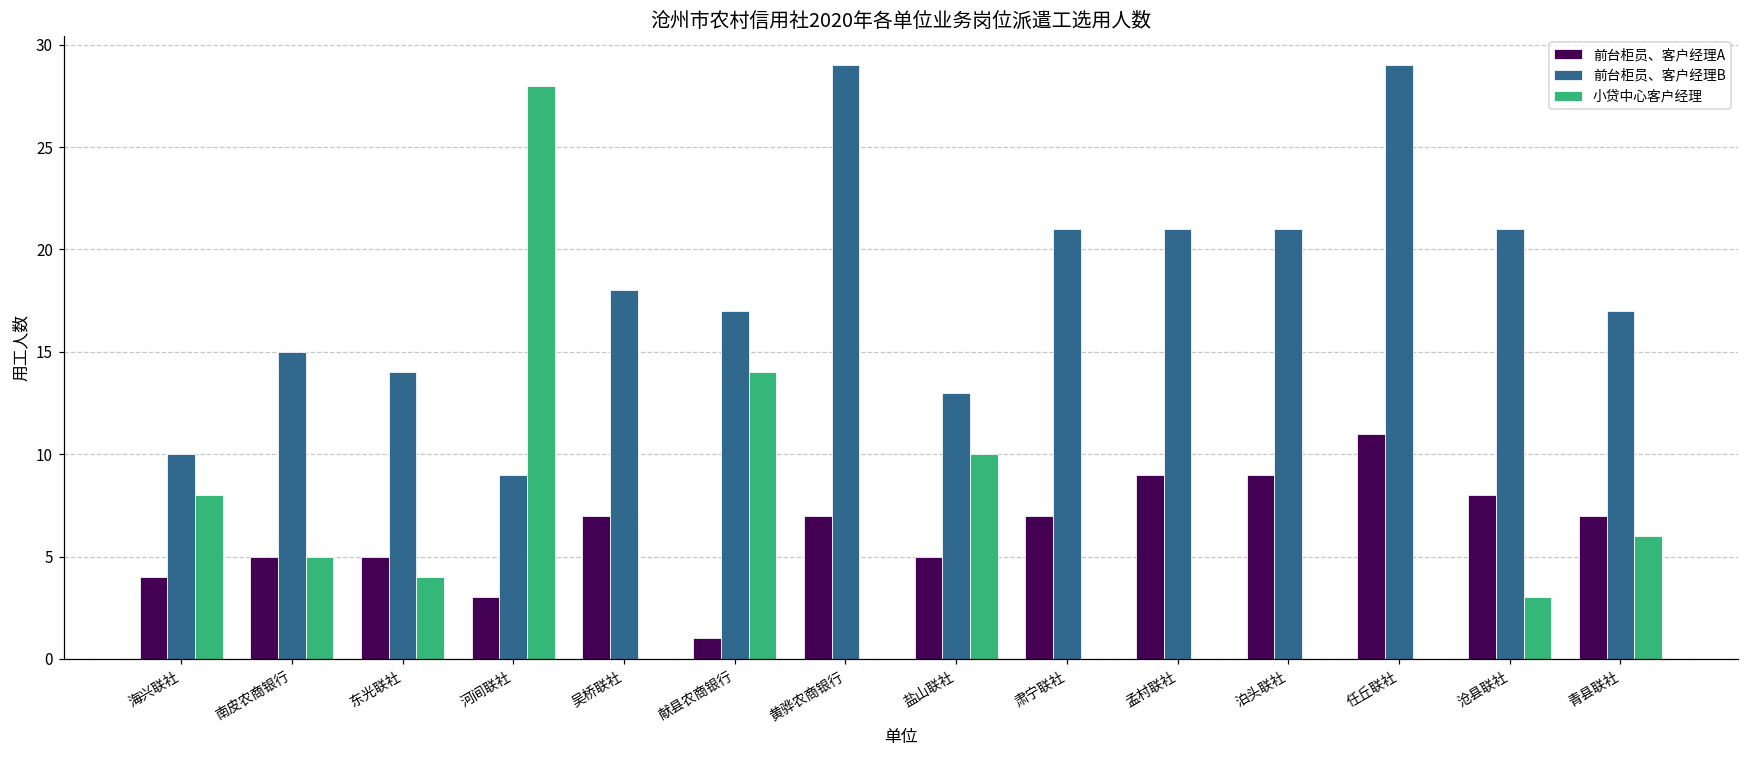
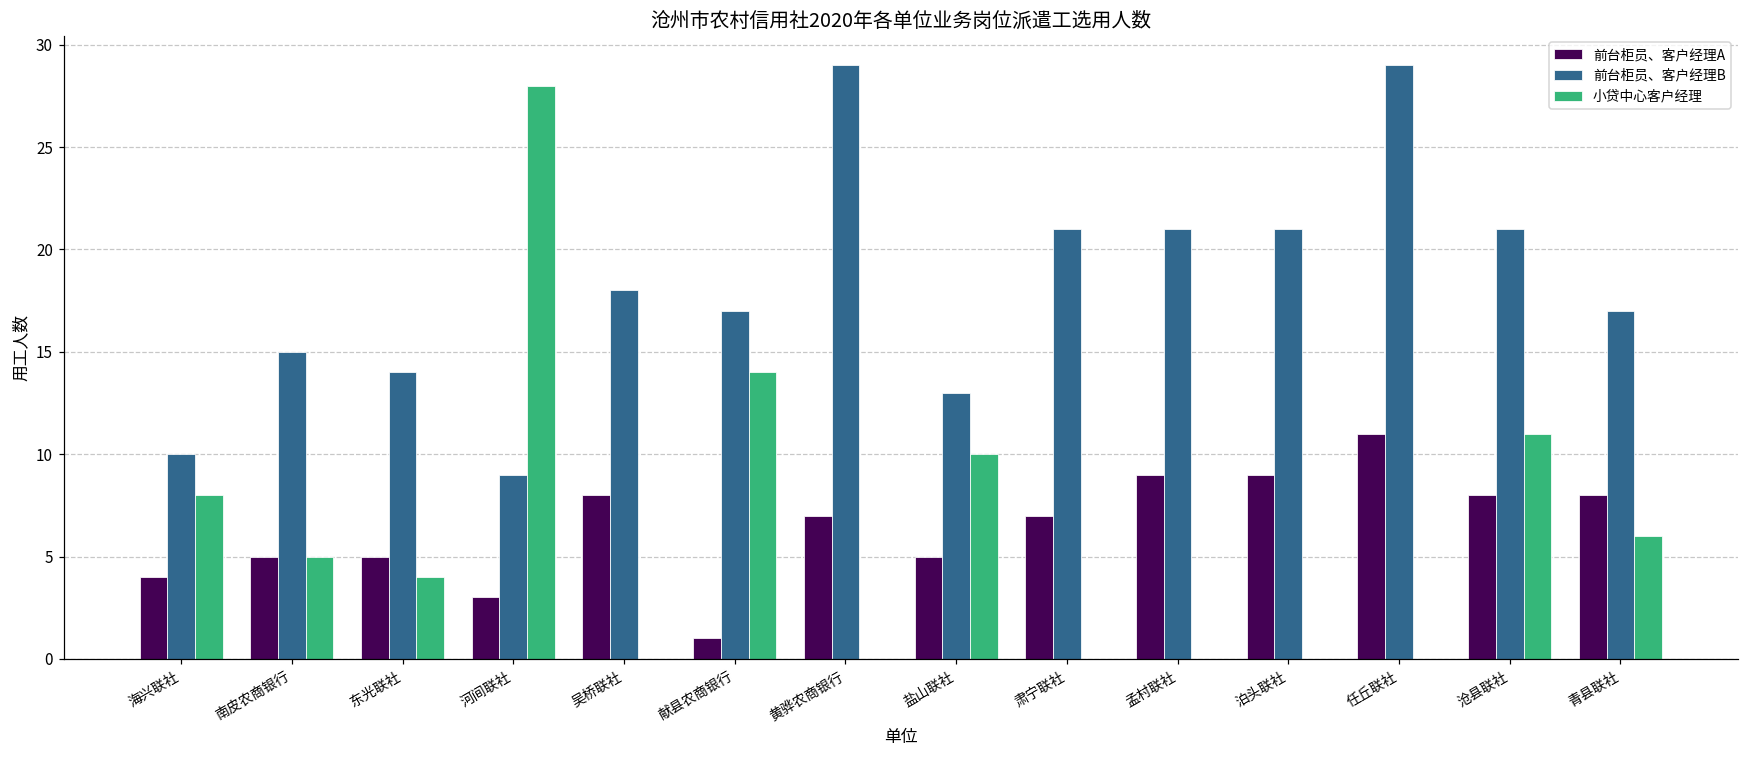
  {
    "前台柜员、客户经理A": {
      "海兴联社": 4,
      "南皮农商银行": 5,
      "东光联社": 5,
      "河间联社": 3,
-     "吴桥联社": 7,
+     "吴桥联社": 8,
      "献县农商银行": 1,
      "黄骅农商银行": 7,
      "盐山联社": 5,
      "肃宁联社": 7,
      "孟村联社": 9,
      "泊头联社": 9,
      "任丘联社": 11,
      "沧县联社": 8,
-     "青县联社": 7
+     "青县联社": 8
    },
    "前台柜员、客户经理B": {
      "海兴联社": 10,
      "南皮农商银行": 15,
      "东光联社": 14,
      "河间联社": 9,
      "吴桥联社": 18,
      "献县农商银行": 17,
      "黄骅农商银行": 29,
      "盐山联社": 13,
      "肃宁联社": 21,
      "孟村联社": 21,
      "泊头联社": 21,
      "任丘联社": 29,
      "沧县联社": 21,
      "青县联社": 17
    },
    "小贷中心客户经理": {
      "海兴联社": 8,
      "南皮农商银行": 5,
      "东光联社": 4,
      "河间联社": 28,
      "吴桥联社": 0,
      "献县农商银行": 14,
      "黄骅农商银行": 0,
      "盐山联社": 10,
      "肃宁联社": 0,
      "孟村联社": 0,
      "泊头联社": 0,
      "任丘联社": 0,
-     "沧县联社": 3,
+     "沧县联社": 11,
      "青县联社": 6
    }
  }
